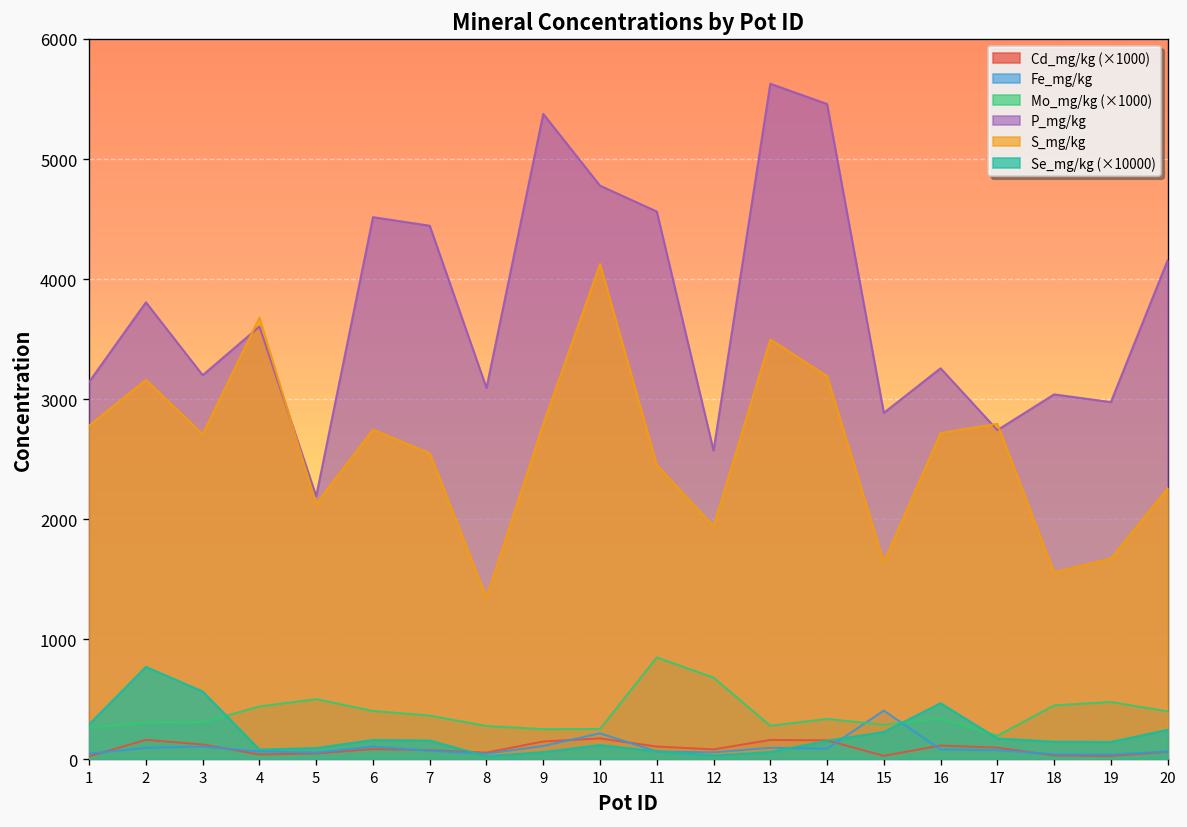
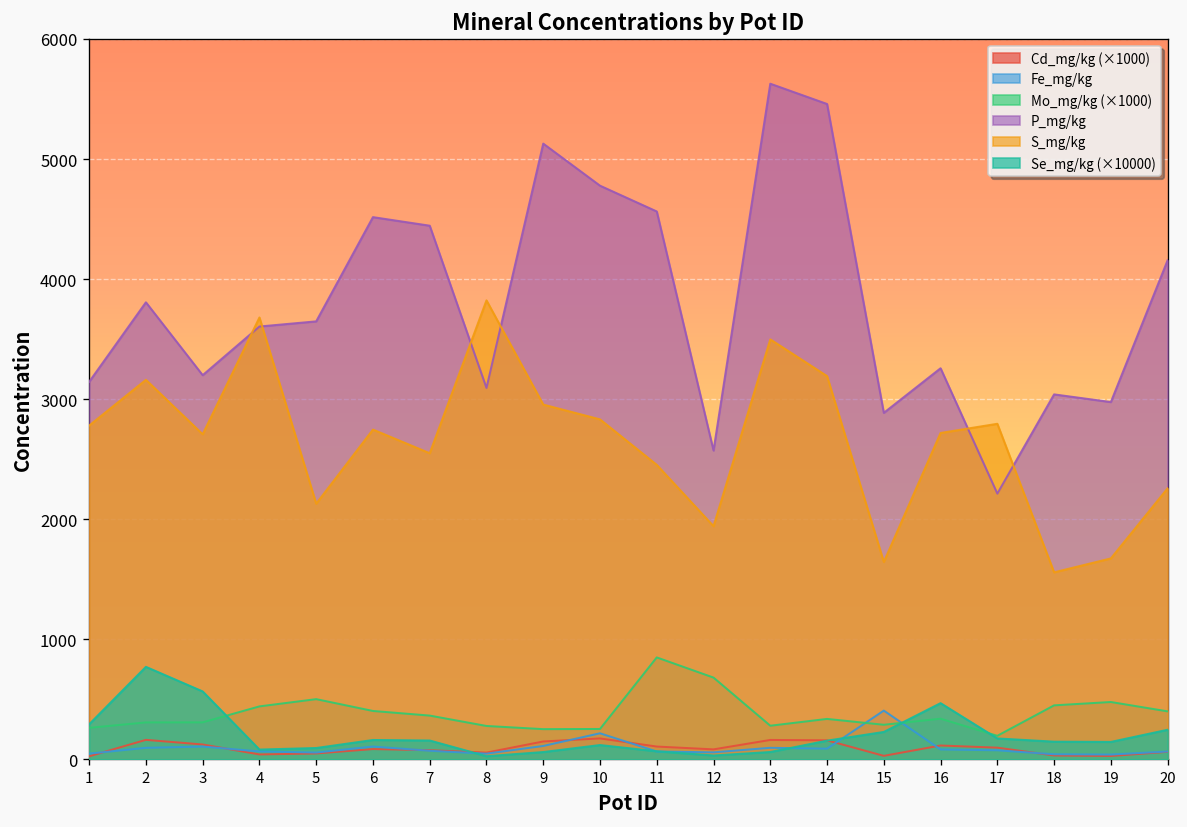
  {
    "Cd_mg/kg (×1000)": {
      "2": 160,
      "9": 150,
      "10": 180,
      "11": 110,
      "13": 160,
      "15": 30,
      "16": 120
    },
    "Fe_mg/kg": {
      "2": 100,
      "9": 110,
      "10": 220,
      "13": 100,
      "14": 90,
      "15": 410,
      "16": 80
    },
    "P_mg/kg": {
      "1": 3140,
      "2": 3810,
      "3": 3200,
      "4": 3610,
-     "5": 2190,
+     "5": 3650,
      "6": 4520,
      "7": 4450,
      "8": 3090,
-     "9": 5380,
+     "9": 5130,
      "10": 4780,
      "11": 4560,
      "12": 2570,
      "13": 5630,
      "14": 5460,
      "15": 2890,
      "16": 3260,
-     "17": 2740,
+     "17": 2210,
      "18": 3040,
      "19": 2980,
      "20": 4160
    },
    "S_mg/kg": {
      "1": 2780,
      "2": 3160,
      "3": 2710,
      "4": 3680,
      "5": 2130,
      "6": 2750,
      "7": 2550,
-     "8": 1350,
-     "9": 2790,
-     "10": 4130,
+     "8": 3820,
+     "9": 2960,
+     "10": 2830,
      "11": 2450,
      "12": 1940,
      "13": 3500,
      "14": 3190,
      "15": 1640,
      "16": 2720,
      "17": 2800,
      "18": 1560,
      "19": 1670,
      "20": 2260
    }
  }
